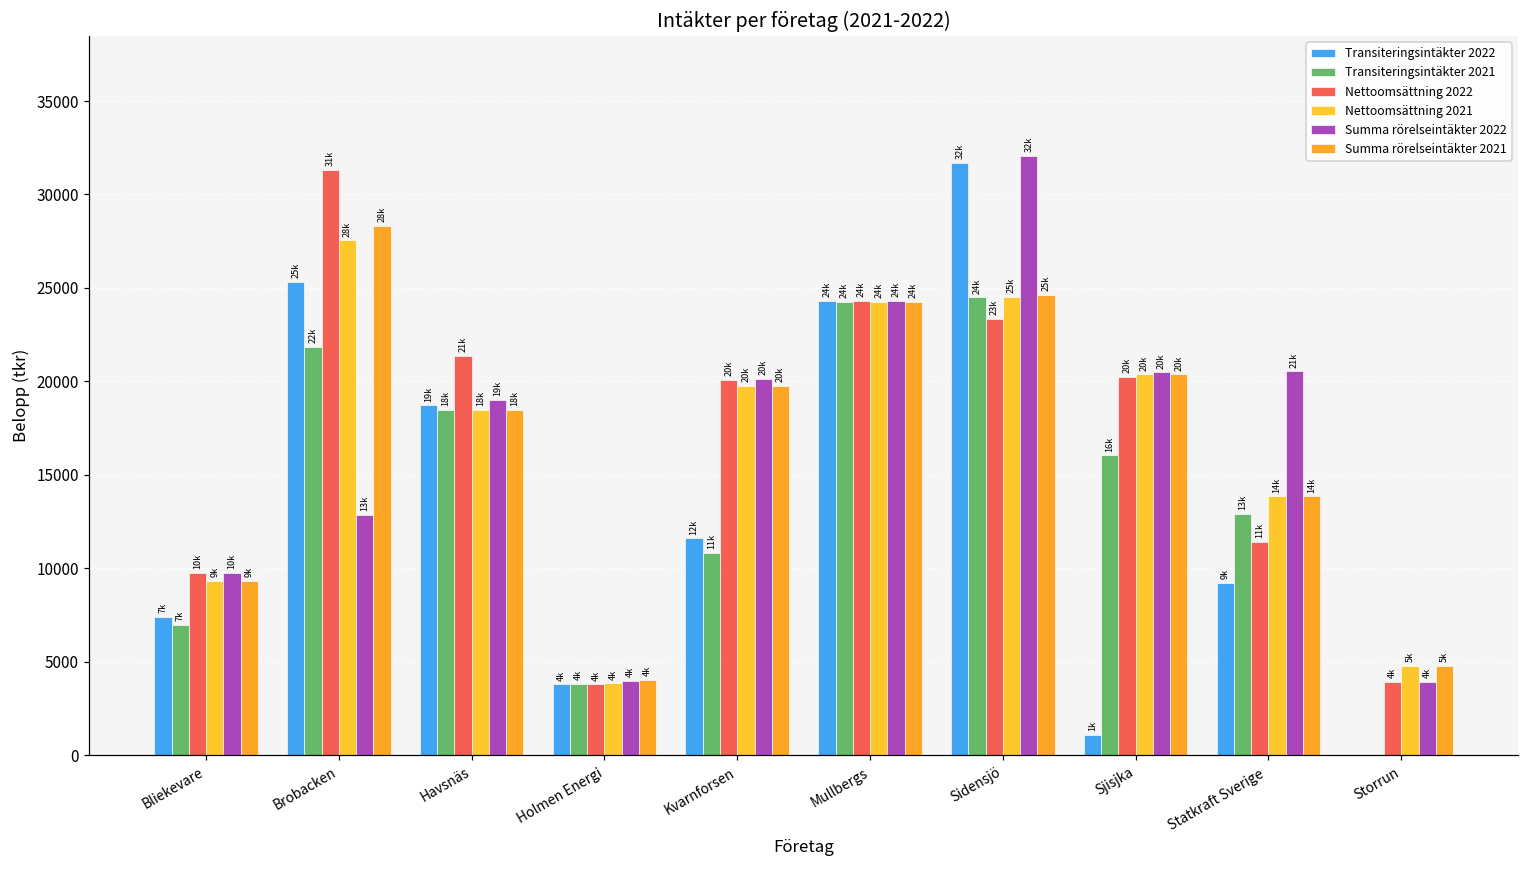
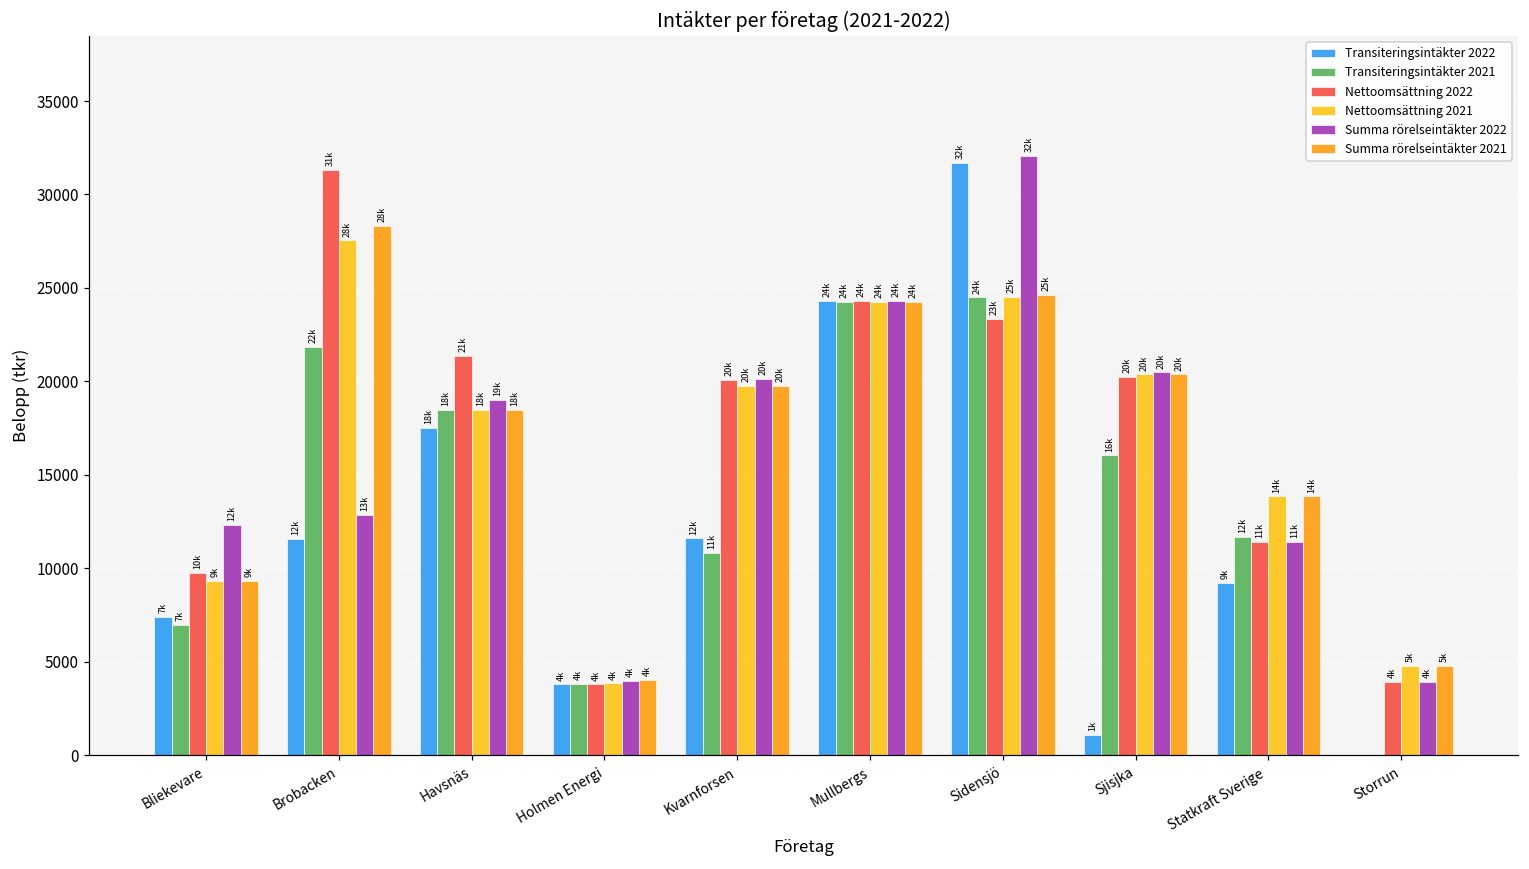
  {
    "Transiteringsintäkter 2022": {
      "Bliekevare": "7k",
-     "Brobacken": "25k",
-     "Havsnäs": "19k",
+     "Brobacken": "12k",
+     "Havsnäs": "18k",
      "Holmen Energi": "4k",
      "Kvarnforsen": "12k",
      "Mullbergs": "24k",
      "Sidensjö": "32k",
      "Sjisjka": "1k",
      "Statkraft Sverige": "9k"
    },
    "Transiteringsintäkter 2021": {
      "Bliekevare": "7k",
      "Brobacken": "22k",
      "Havsnäs": "18k",
      "Holmen Energi": "4k",
      "Kvarnforsen": "11k",
      "Mullbergs": "24k",
      "Sidensjö": "24k",
      "Sjisjka": "16k",
-     "Statkraft Sverige": "13k"
+     "Statkraft Sverige": "12k"
    },
    "Nettoomsättning 2022": {
      "Bliekevare": "10k",
      "Brobacken": "31k",
      "Havsnäs": "21k",
      "Holmen Energi": "4k",
      "Kvarnforsen": "20k",
      "Mullbergs": "24k",
      "Sidensjö": "23k",
      "Sjisjka": "20k",
      "Statkraft Sverige": "11k",
      "Storrun": "4k"
    },
    "Summa rörelseintäkter 2022": {
-     "Bliekevare": "10k",
+     "Bliekevare": "12k",
      "Brobacken": "13k",
      "Havsnäs": "19k",
      "Holmen Energi": "4k",
      "Kvarnforsen": "20k",
      "Mullbergs": "24k",
      "Sidensjö": "32k",
      "Sjisjka": "20k",
-     "Statkraft Sverige": "21k",
+     "Statkraft Sverige": "11k",
      "Storrun": "4k"
    }
  }
